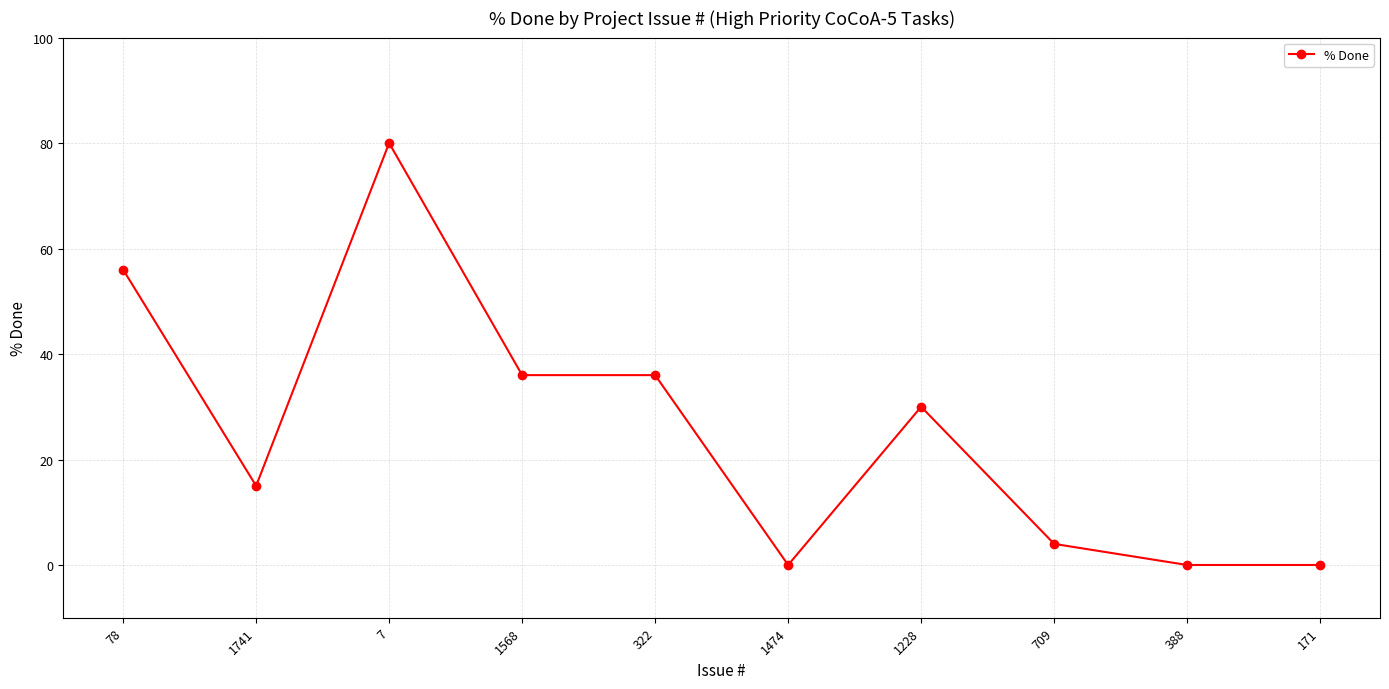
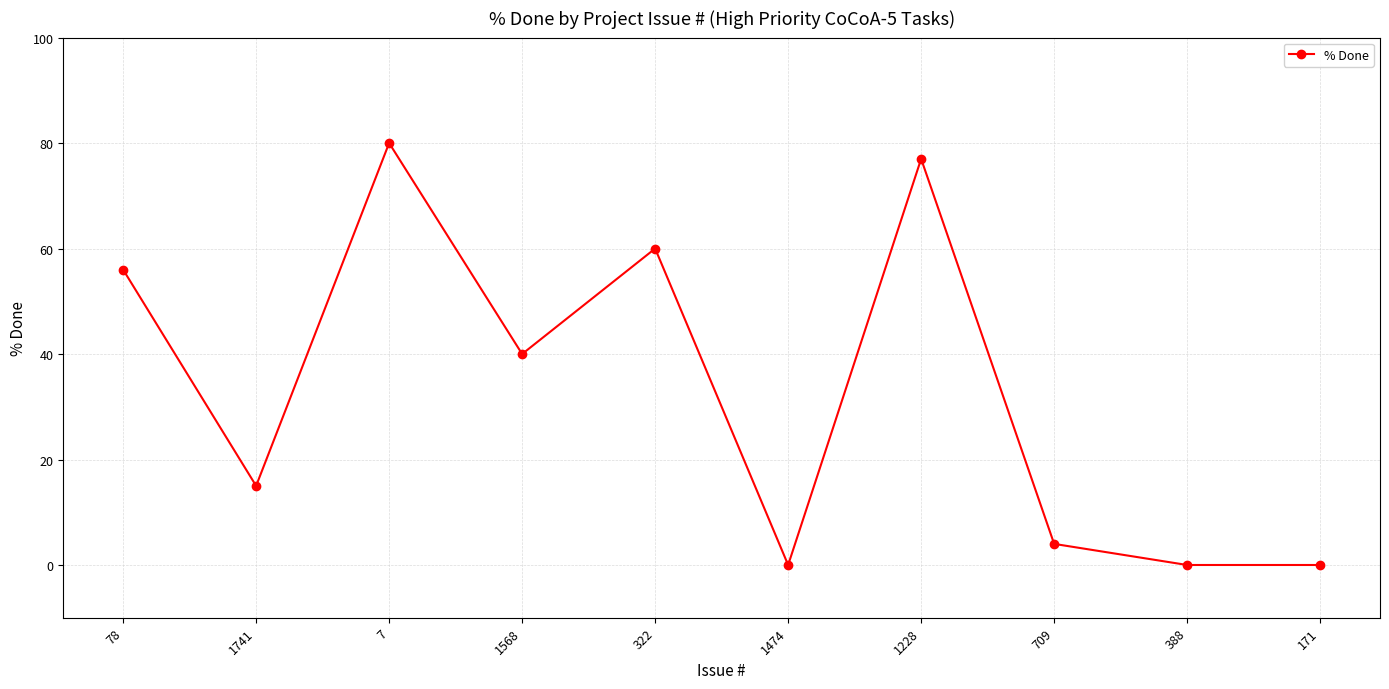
  {
    "78": 56,
    "1741": 15,
    "7": 80,
-   "1568": 36,
-   "322": 36,
+   "1568": 40,
+   "322": 60,
    "1474": 0,
-   "1228": 30,
+   "1228": 77,
    "709": 4,
    "388": 0,
    "171": 0
  }
